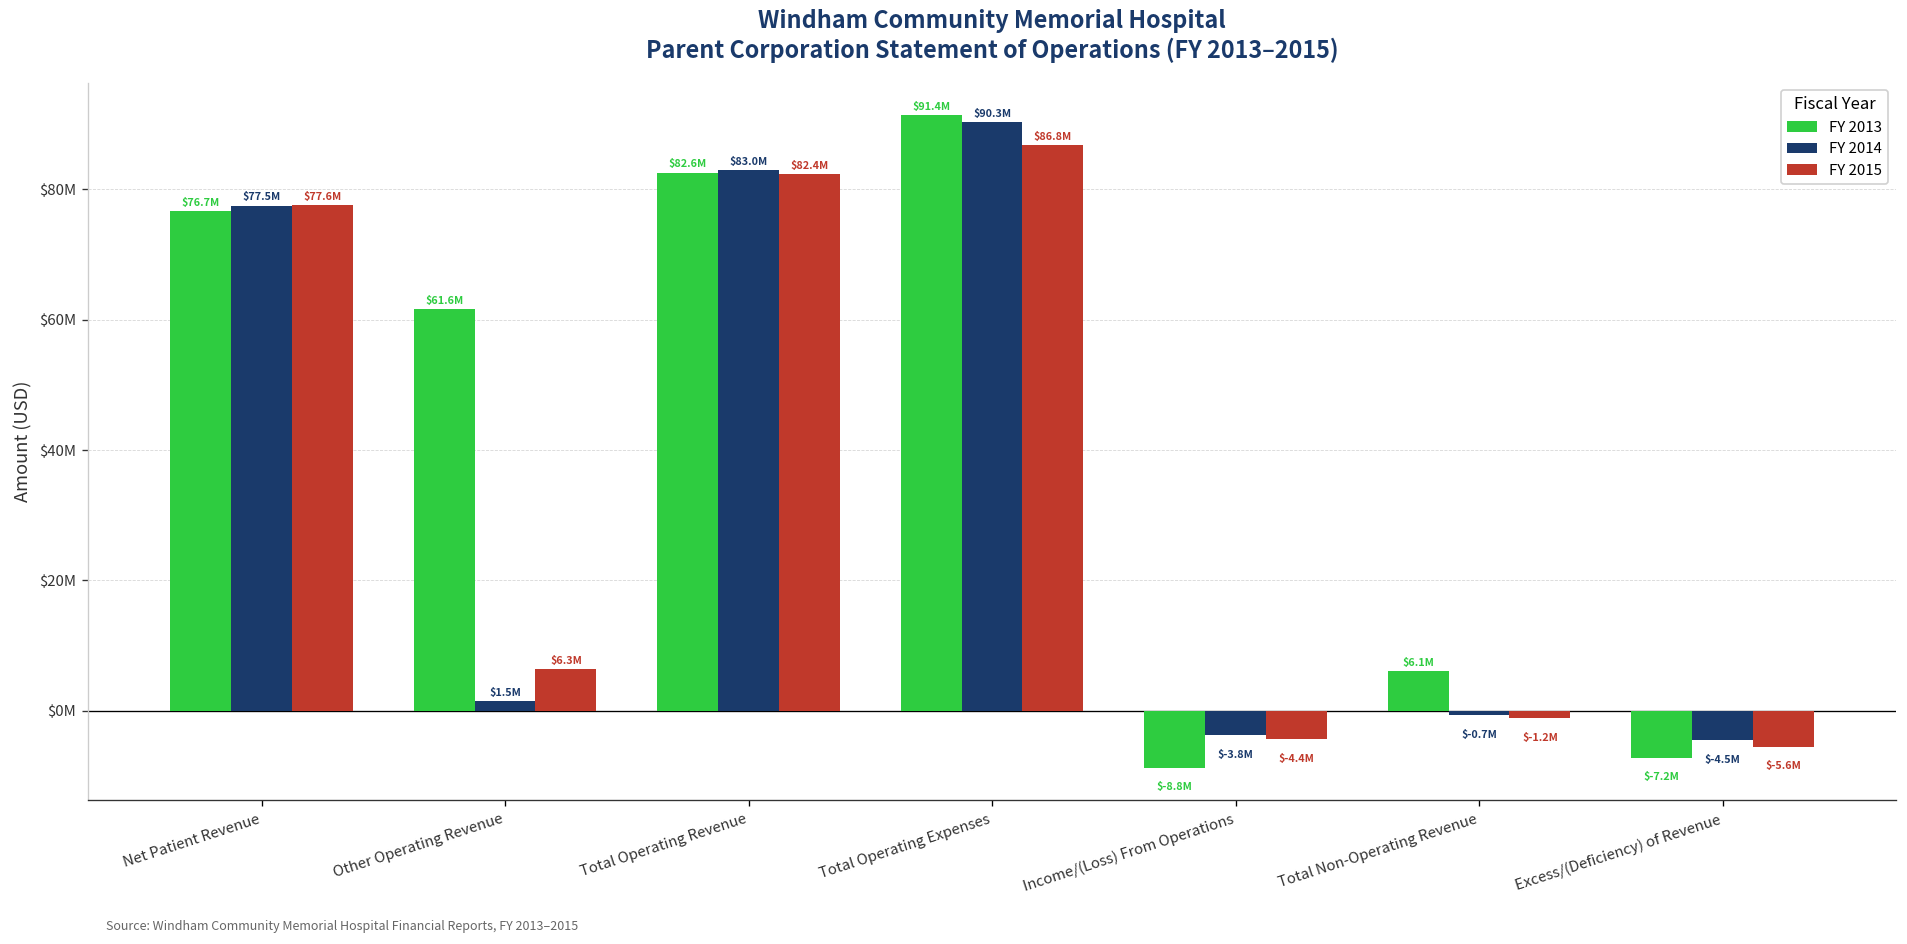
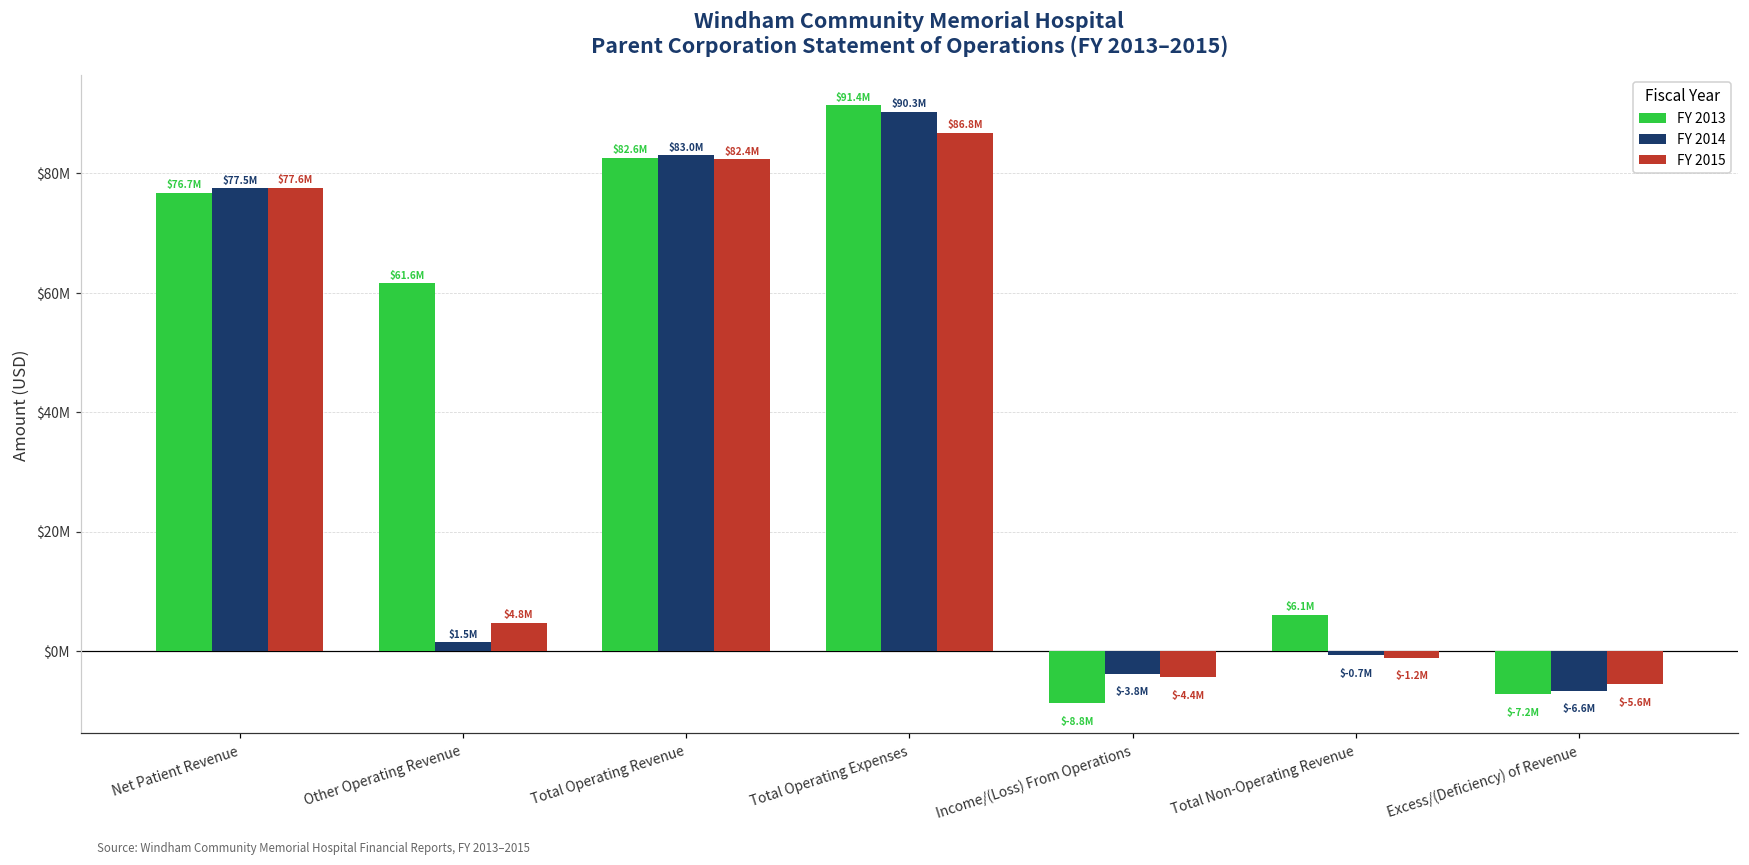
  {
    "FY 2013": {
      "Net Patient Revenue": "$76.7M",
      "Other Operating Revenue": "$61.6M",
      "Total Operating Revenue": "$82.6M",
      "Total Operating Expenses": "$91.4M",
      "Income/(Loss) From Operations": "$-8.8M",
      "Total Non-Operating Revenue": "$6.1M",
      "Excess/(Deficiency) of Revenue": "$-7.2M"
    },
    "FY 2014": {
      "Net Patient Revenue": "$77.5M",
      "Other Operating Revenue": "$1.5M",
      "Total Operating Revenue": "$83.0M",
      "Total Operating Expenses": "$90.3M",
      "Income/(Loss) From Operations": "$-3.8M",
      "Total Non-Operating Revenue": "$-0.7M",
-     "Excess/(Deficiency) of Revenue": "$-4.5M"
+     "Excess/(Deficiency) of Revenue": "$-6.6M"
    },
    "FY 2015": {
      "Net Patient Revenue": "$77.6M",
-     "Other Operating Revenue": "$6.3M",
+     "Other Operating Revenue": "$4.8M",
      "Total Operating Revenue": "$82.4M",
      "Total Operating Expenses": "$86.8M",
      "Income/(Loss) From Operations": "$-4.4M",
      "Total Non-Operating Revenue": "$-1.2M",
      "Excess/(Deficiency) of Revenue": "$-5.6M"
    }
  }
